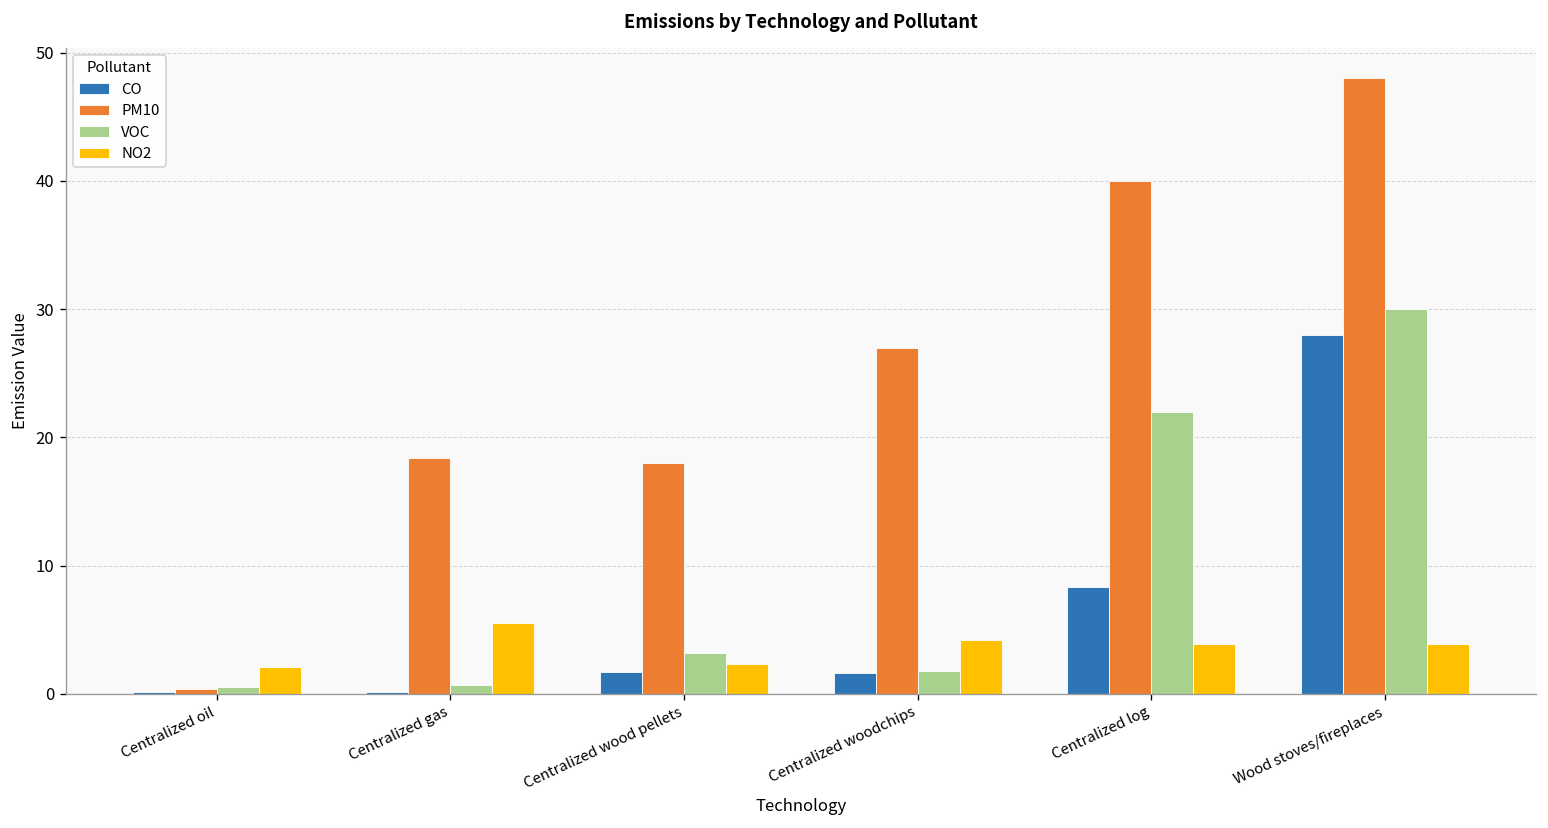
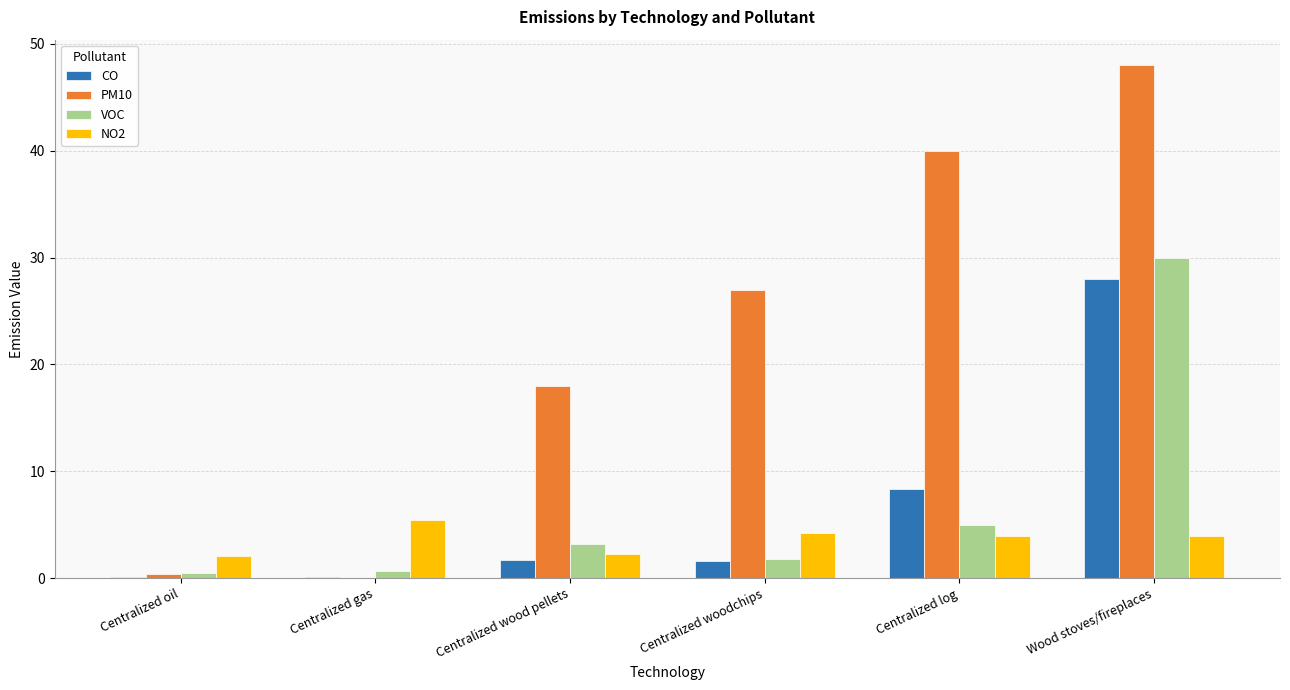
  {
    "CO": {
      "Centralized wood pellets": 1.7,
      "Centralized woodchips": 1.6,
      "Centralized log": 8.3,
      "Wood stoves/fireplaces": 28.0
    },
    "PM10": {
      "Centralized oil": 0.3,
-     "Centralized gas": 18.4,
+     "Centralized gas": 0.0,
      "Centralized wood pellets": 18.0,
      "Centralized woodchips": 27.0,
      "Centralized log": 40.0,
      "Wood stoves/fireplaces": 48.0
    },
    "VOC": {
      "Centralized oil": 0.5,
      "Centralized gas": 0.7,
      "Centralized wood pellets": 3,
      "Centralized woodchips": 2,
-     "Centralized log": 22,
+     "Centralized log": 5,
      "Wood stoves/fireplaces": 30
    },
    "NO2": {
      "Centralized oil": 2.1,
      "Centralized gas": 5.5,
      "Centralized wood pellets": 2.3,
      "Centralized woodchips": 4.2,
      "Centralized log": 3.9,
      "Wood stoves/fireplaces": 3.9
    }
  }
